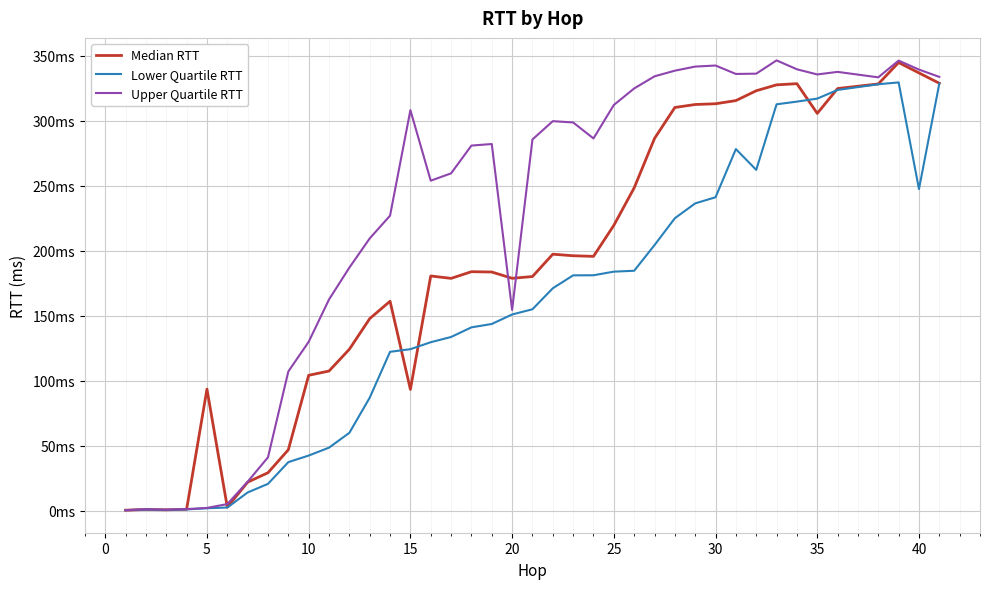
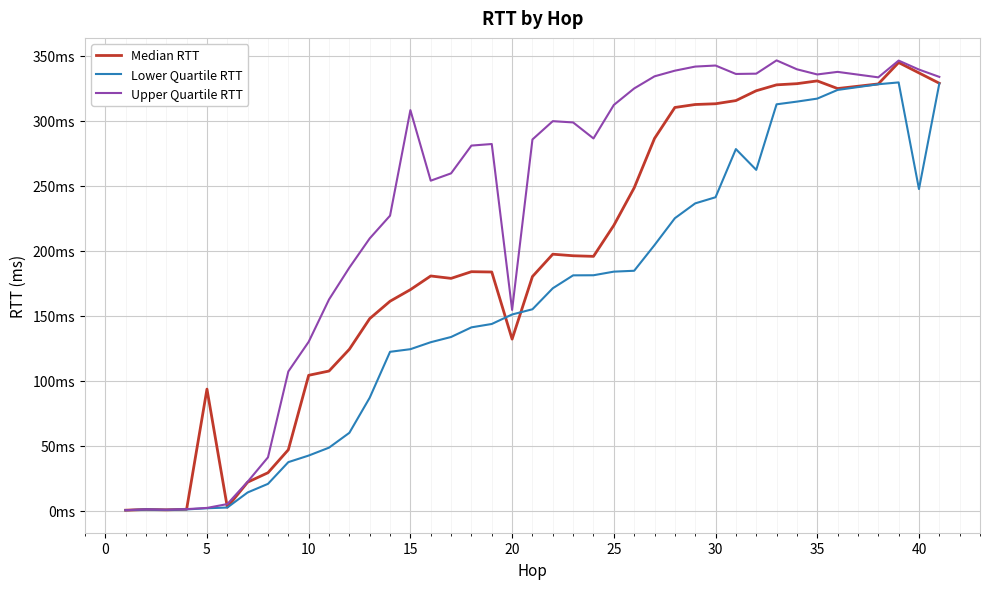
  {
    "Median RTT": {
      "5": "94ms",
      "10": "104ms",
-     "15": "93ms",
-     "20": "179ms",
+     "15": "170ms",
+     "20": "132ms",
      "25": "220ms",
      "30": "313ms",
-     "35": "306ms",
+     "35": "331ms",
      "40": "337ms"
    },
    "Lower Quartile RTT": {
      "10": "43ms",
      "15": "124ms",
      "20": "151ms",
      "25": "184ms",
      "30": "241ms",
      "35": "317ms",
      "40": "248ms"
    },
    "Upper Quartile RTT": {
      "10": "130ms",
      "15": "308ms",
      "20": "155ms",
      "25": "312ms",
      "30": "343ms",
      "35": "336ms",
      "40": "339ms"
    }
  }
